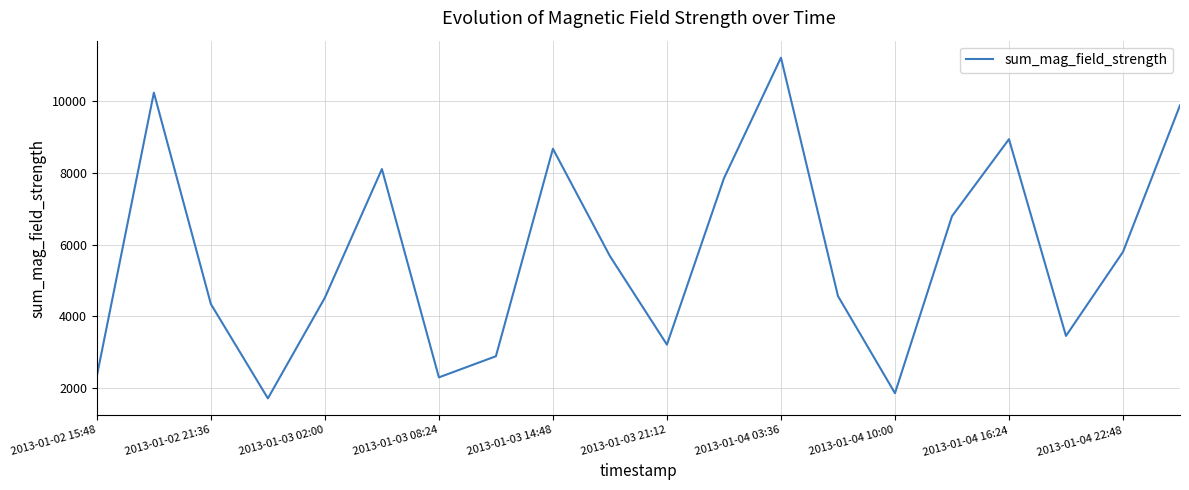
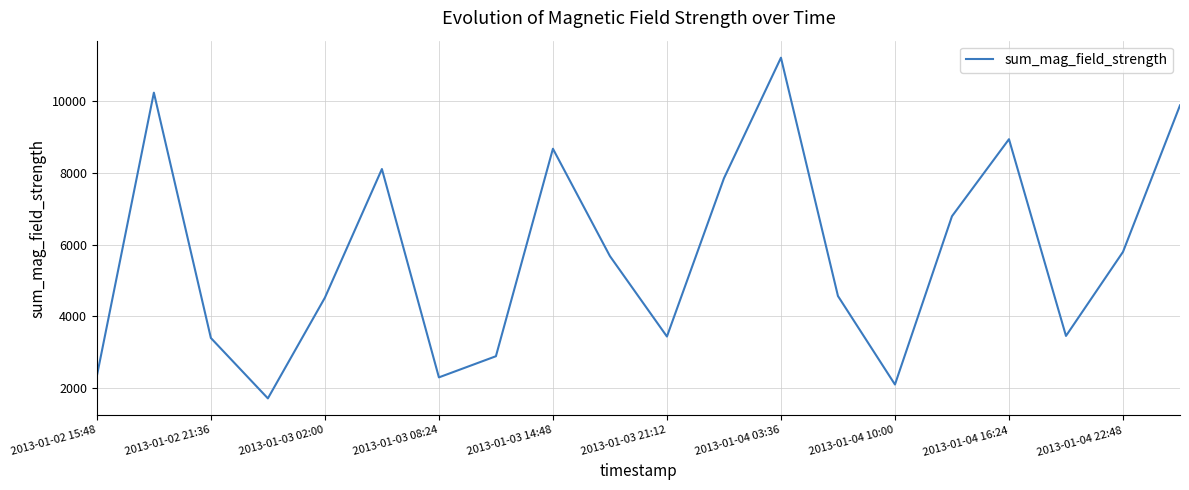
  {
    "2013-01-02 15:48": 2300,
-   "2013-01-02 21:36": 4300,
+   "2013-01-02 21:36": 3400,
    "2013-01-03 02:00": 4500,
    "2013-01-03 08:24": 2300,
    "2013-01-03 14:48": 8700,
-   "2013-01-03 21:12": 3200,
+   "2013-01-03 21:12": 3400,
    "2013-01-04 03:36": 11200,
-   "2013-01-04 10:00": 1900,
+   "2013-01-04 10:00": 2100,
    "2013-01-04 16:24": 8900,
    "2013-01-04 22:48": 5800
  }
